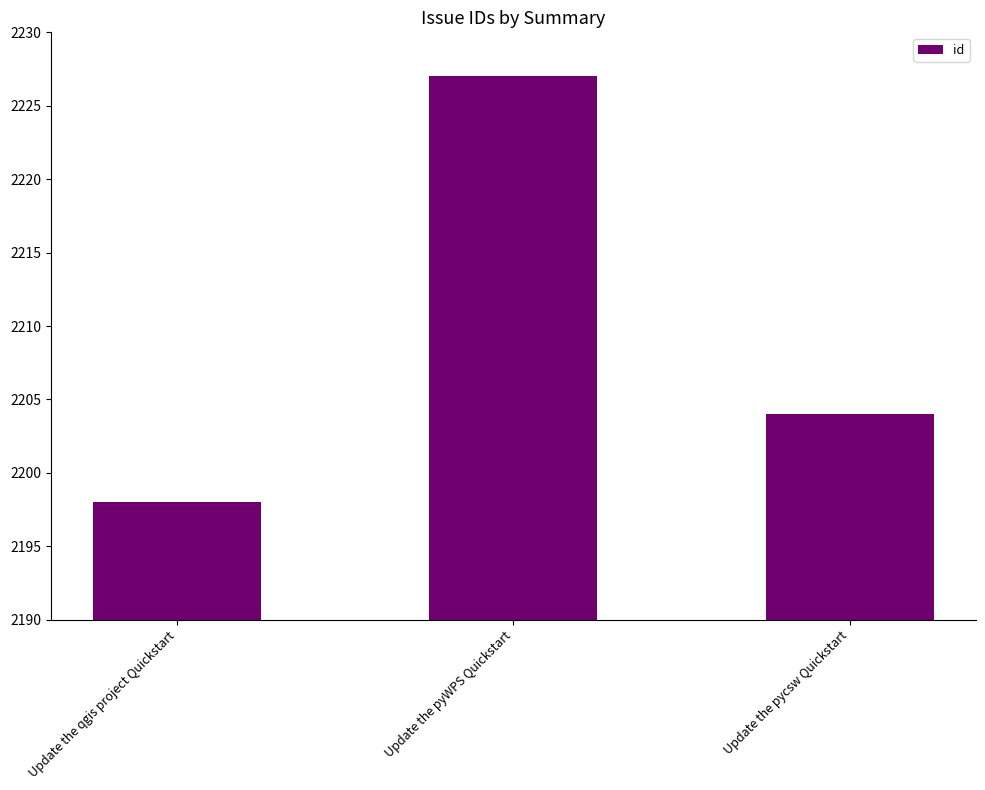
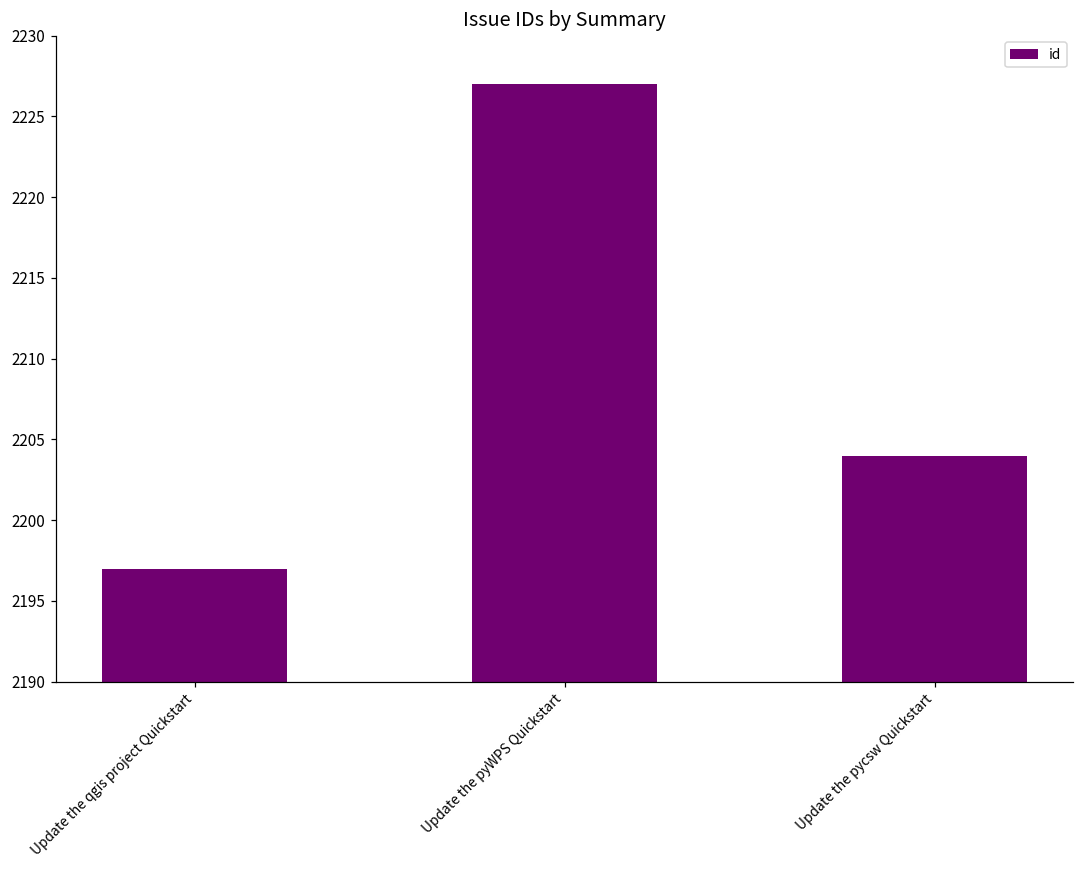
  {
-   "Update the qgis project Quickstart": 2198,
+   "Update the qgis project Quickstart": 2197,
    "Update the pyWPS Quickstart": 2227,
    "Update the pycsw Quickstart": 2204
  }
